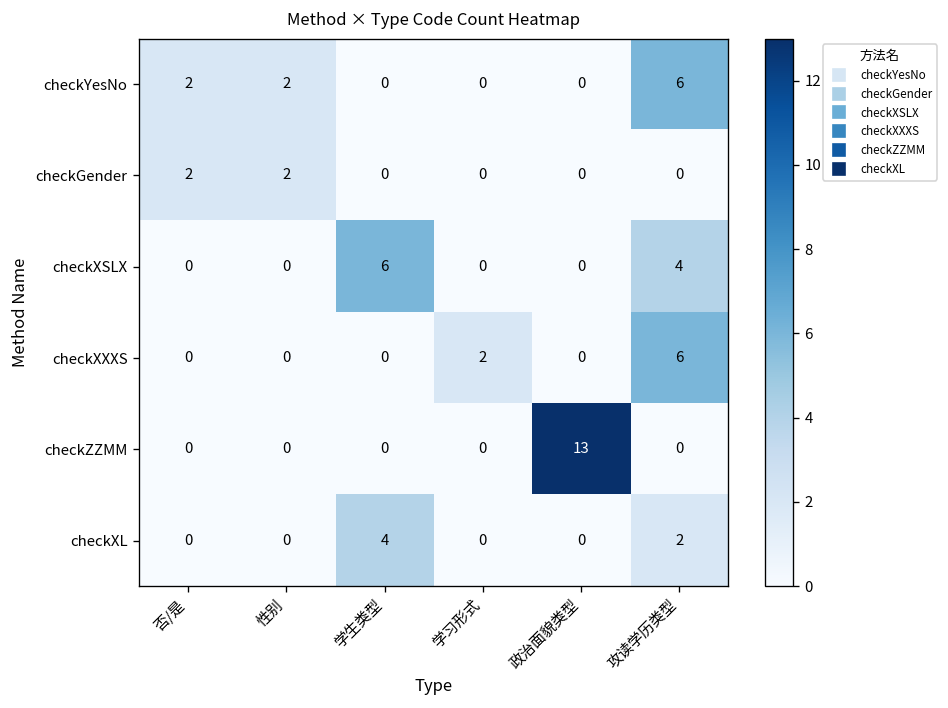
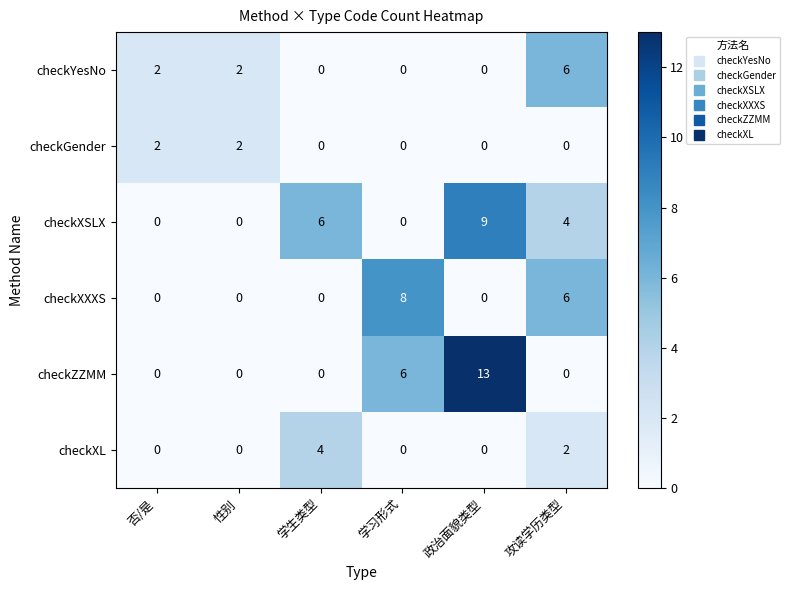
  {
    "checkYesNo": {
      "否/是": 2,
      "性别": 2,
      "学生类型": 0,
      "学习形式": 0,
      "政治面貌类型": 0,
      "攻读学历类型": 6
    },
    "checkGender": {
      "否/是": 2,
      "性别": 2,
      "学生类型": 0,
      "学习形式": 0,
      "政治面貌类型": 0,
      "攻读学历类型": 0
    },
    "checkXSLX": {
      "否/是": 0,
      "性别": 0,
      "学生类型": 6,
      "学习形式": 0,
-     "政治面貌类型": 0,
+     "政治面貌类型": 9,
      "攻读学历类型": 4
    },
    "checkXXXS": {
      "否/是": 0,
      "性别": 0,
      "学生类型": 0,
-     "学习形式": 2,
+     "学习形式": 8,
      "政治面貌类型": 0,
      "攻读学历类型": 6
    },
    "checkZZMM": {
      "否/是": 0,
      "性别": 0,
      "学生类型": 0,
-     "学习形式": 0,
+     "学习形式": 6,
      "政治面貌类型": 13,
      "攻读学历类型": 0
    },
    "checkXL": {
      "否/是": 0,
      "性别": 0,
      "学生类型": 4,
      "学习形式": 0,
      "政治面貌类型": 0,
      "攻读学历类型": 2
    }
  }
